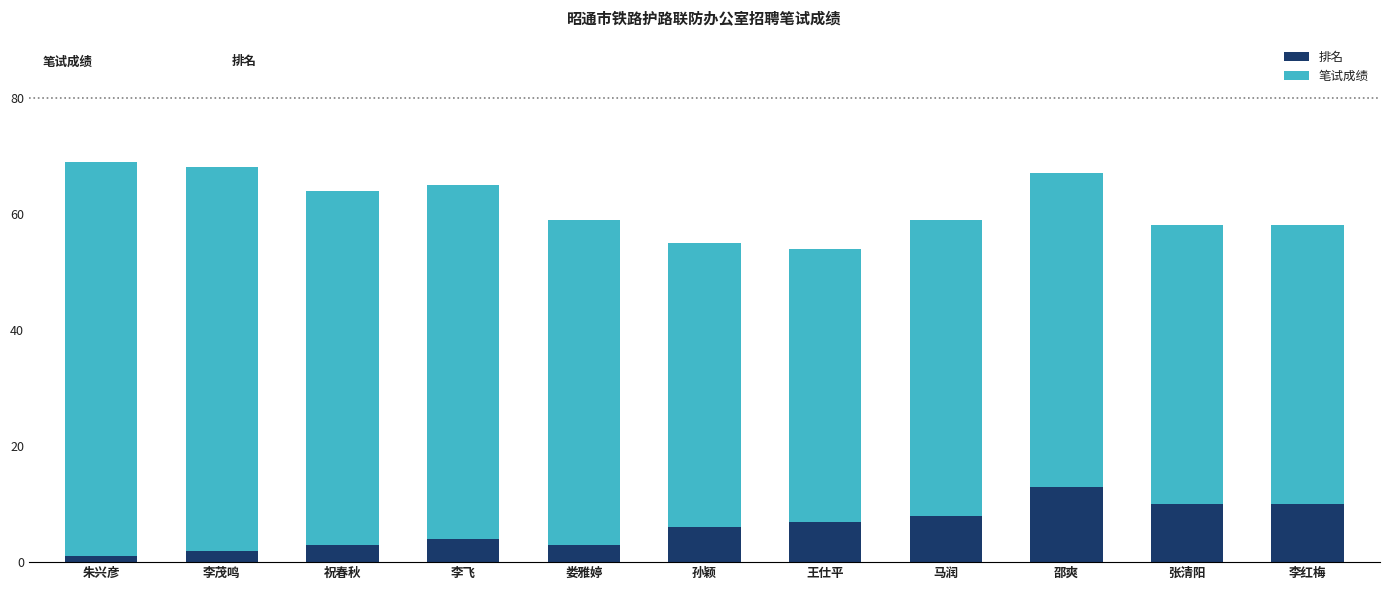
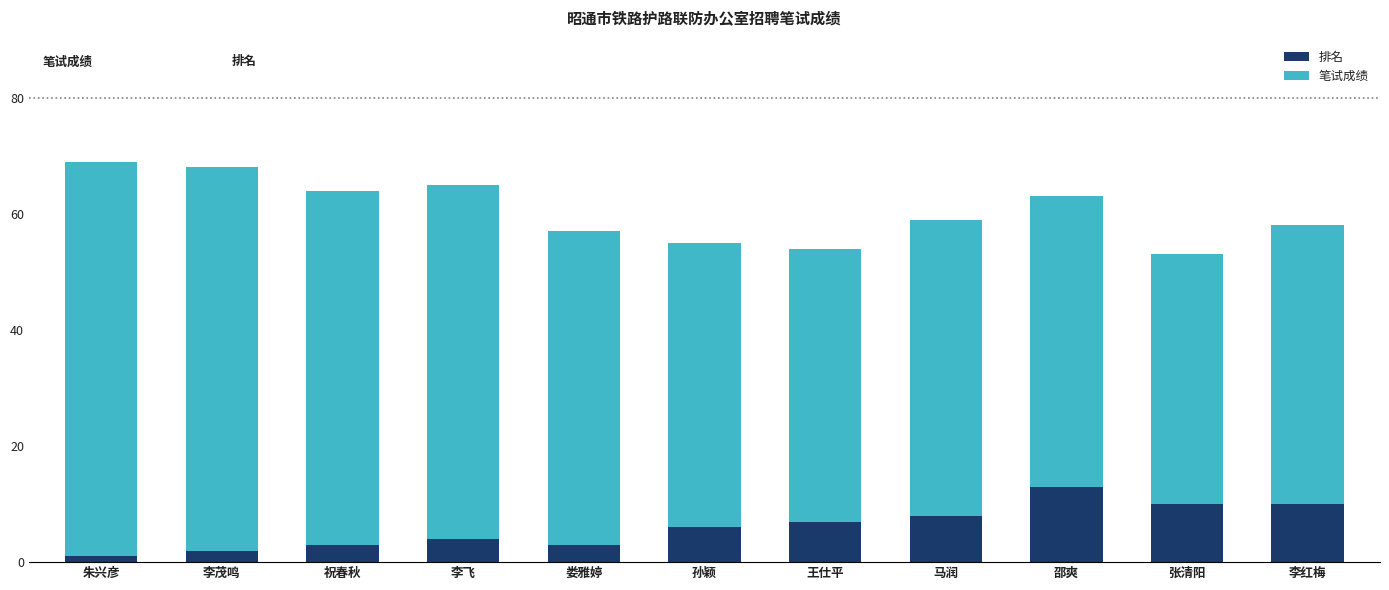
  {
    "排名": {
      "朱兴彦": 1,
      "李茂鸣": 2,
      "祝春秋": 3,
      "李飞": 4,
      "娄雅婷": 3,
      "孙颖": 6,
      "王仕平": 7,
      "马润": 8,
      "邵爽": 13,
      "张清阳": 10,
      "李红梅": 10
    },
    "笔试成绩": {
      "朱兴彦": 68,
      "李茂鸣": 66,
      "祝春秋": 61,
      "李飞": 61,
-     "娄雅婷": 56,
+     "娄雅婷": 54,
      "孙颖": 49,
      "王仕平": 47,
      "马润": 51,
-     "邵爽": 54,
-     "张清阳": 48,
+     "邵爽": 50,
+     "张清阳": 43,
      "李红梅": 48
    }
  }
